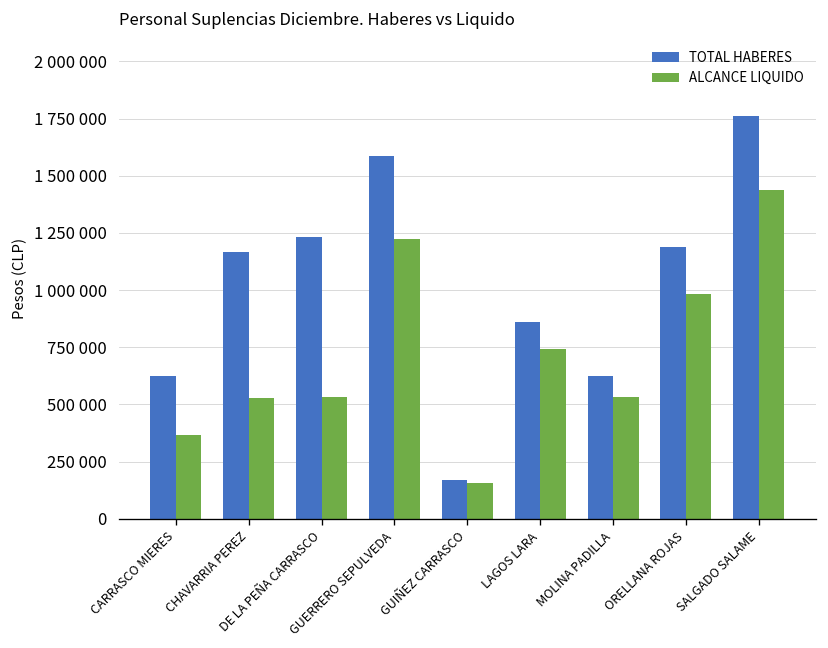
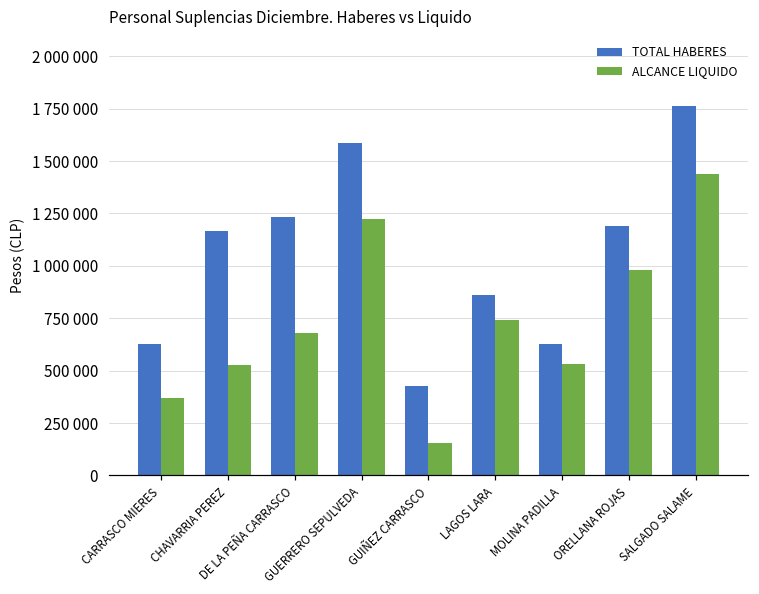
  {
    "TOTAL HABERES": {
      "CARRASCO MIERES": 630000,
      "CHAVARRIA PEREZ": 1170000,
      "DE LA PEÑA CARRASCO": 1230000,
      "GUERRERO SEPULVEDA": 1590000,
-     "GUIÑEZ CARRASCO": 170000,
+     "GUIÑEZ CARRASCO": 430000,
      "LAGOS LARA": 860000,
      "MOLINA PADILLA": 630000,
      "ORELLANA ROJAS": 1190000,
      "SALGADO SALAME": 1760000
    },
    "ALCANCE LIQUIDO": {
      "CARRASCO MIERES": 370000,
      "CHAVARRIA PEREZ": 530000,
-     "DE LA PEÑA CARRASCO": 530000,
+     "DE LA PEÑA CARRASCO": 680000,
      "GUERRERO SEPULVEDA": 1220000,
      "GUIÑEZ CARRASCO": 160000,
      "LAGOS LARA": 740000,
      "MOLINA PADILLA": 530000,
      "ORELLANA ROJAS": 980000,
      "SALGADO SALAME": 1440000
    }
  }
